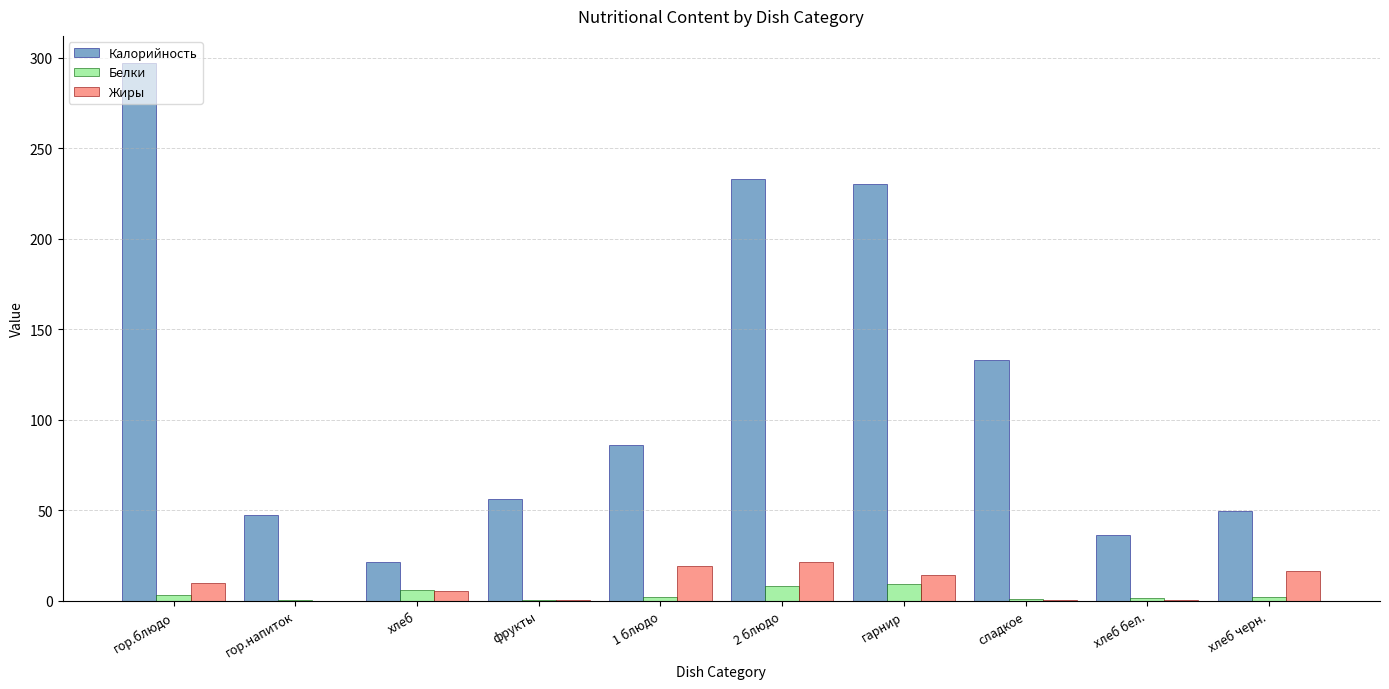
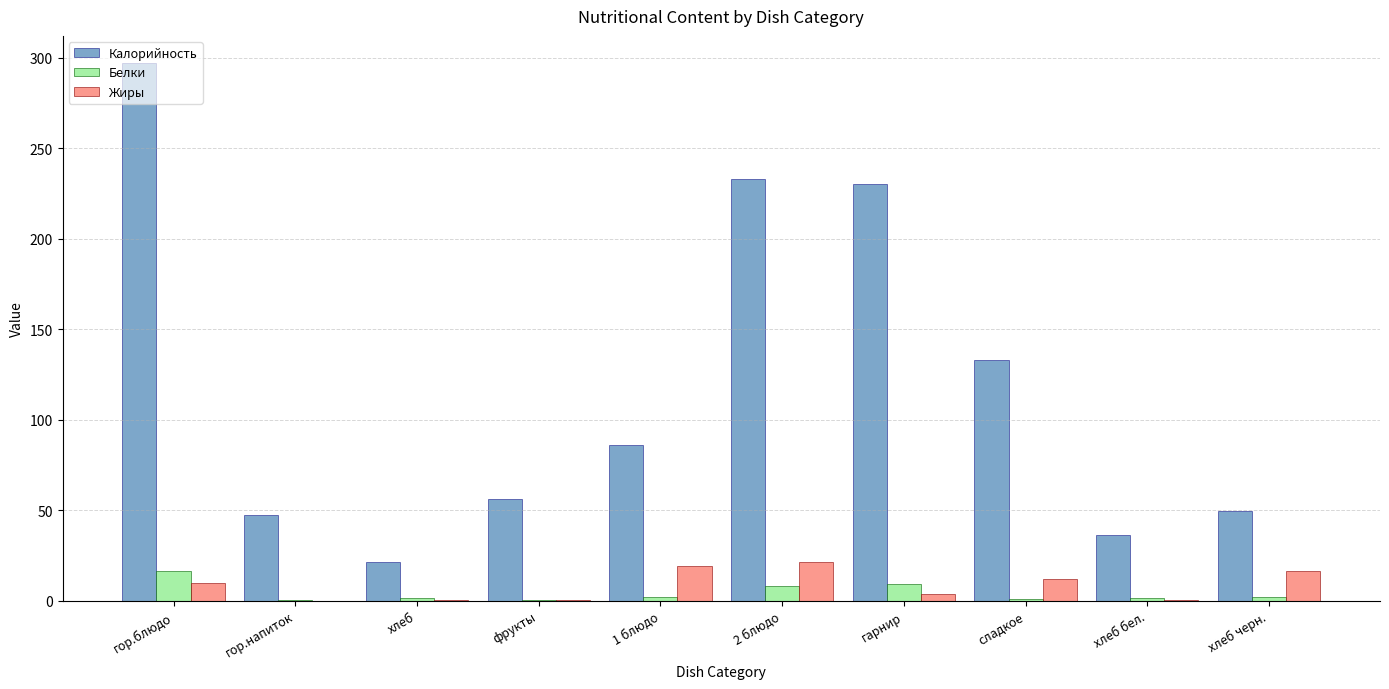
  {
    "Калорийность": {
      "гор.напиток": 47,
      "хлеб": 21,
      "фрукты": 56,
      "1 блюдо": 86,
      "2 блюдо": 233,
      "гарнир": 230,
      "сладкое": 133,
      "хлеб бел.": 36,
      "хлеб черн.": 50
    },
    "Белки": {
-     "гор.блюдо": 3,
-     "хлеб": 6,
+     "гор.блюдо": 17,
+     "хлеб": 2,
      "1 блюдо": 2,
      "2 блюдо": 8,
      "гарнир": 9,
      "хлеб бел.": 2,
      "хлеб черн.": 2
    },
    "Жиры": {
      "гор.блюдо": 10,
-     "хлеб": 5,
+     "хлеб": 0,
      "1 блюдо": 19,
      "2 блюдо": 22,
-     "гарнир": 14,
-     "сладкое": 0,
+     "гарнир": 3,
+     "сладкое": 12,
      "хлеб черн.": 17
    }
  }
